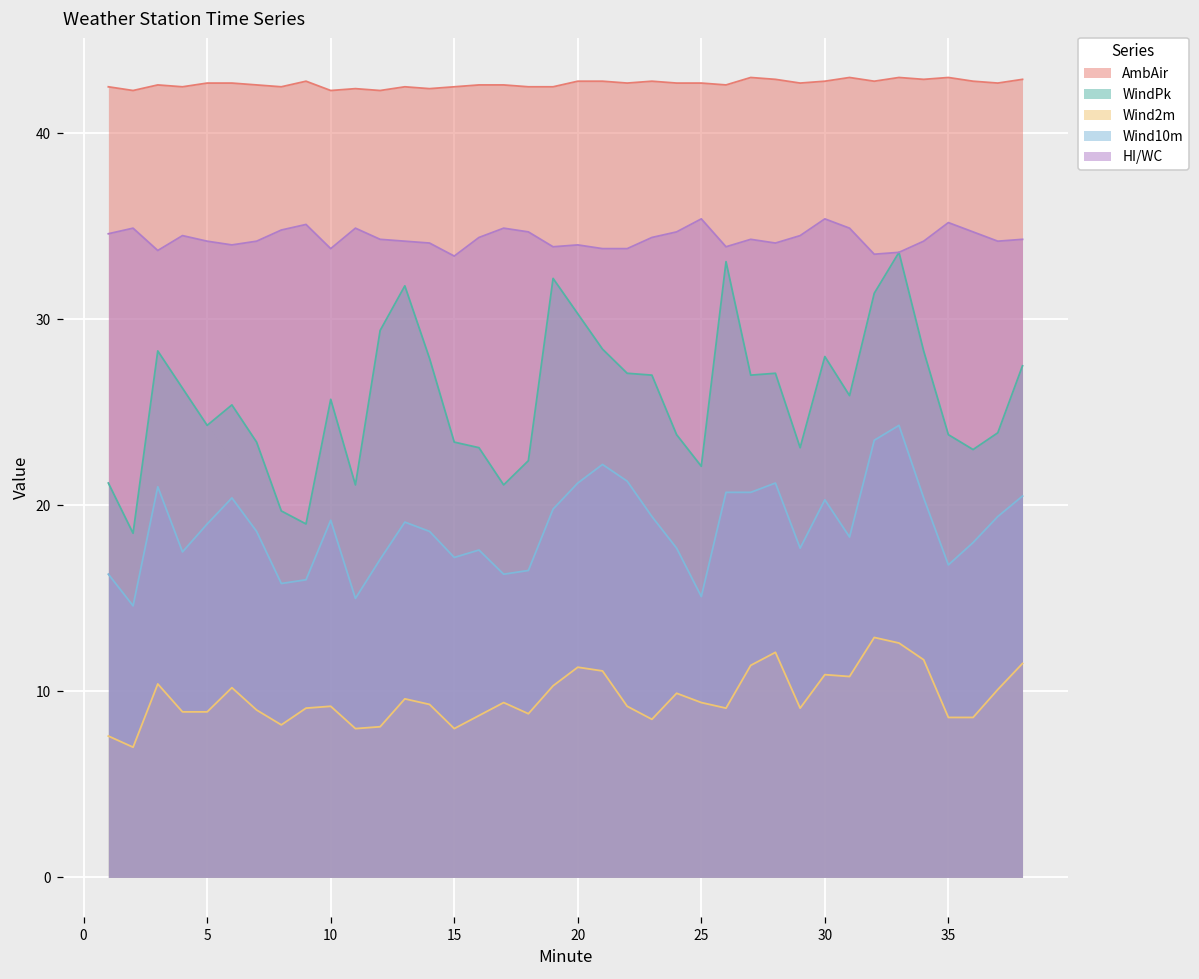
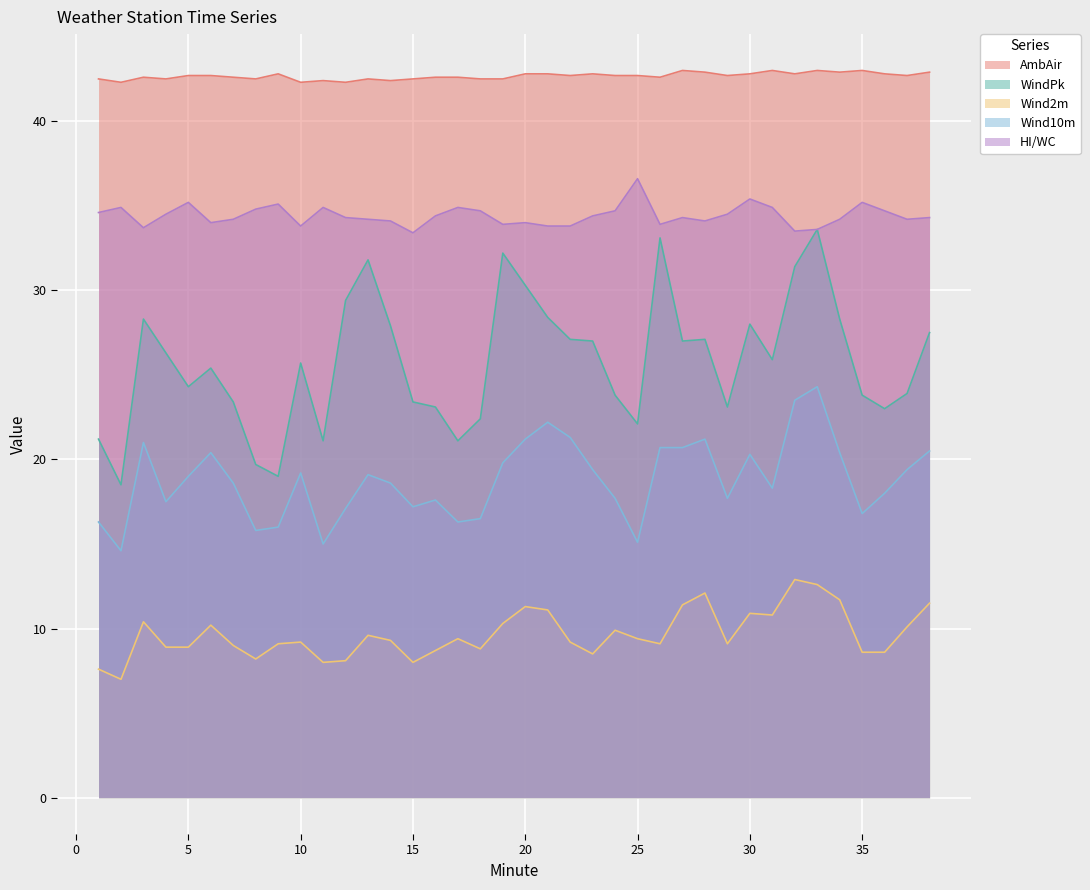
  {
    "HI/WC": {
-     "5": 34.2,
+     "5": 35.2,
      "10": 33.8,
      "15": 33.4,
      "20": 34.0,
-     "25": 35.4,
+     "25": 36.6,
      "30": 35.4,
      "35": 35.2
    }
  }
